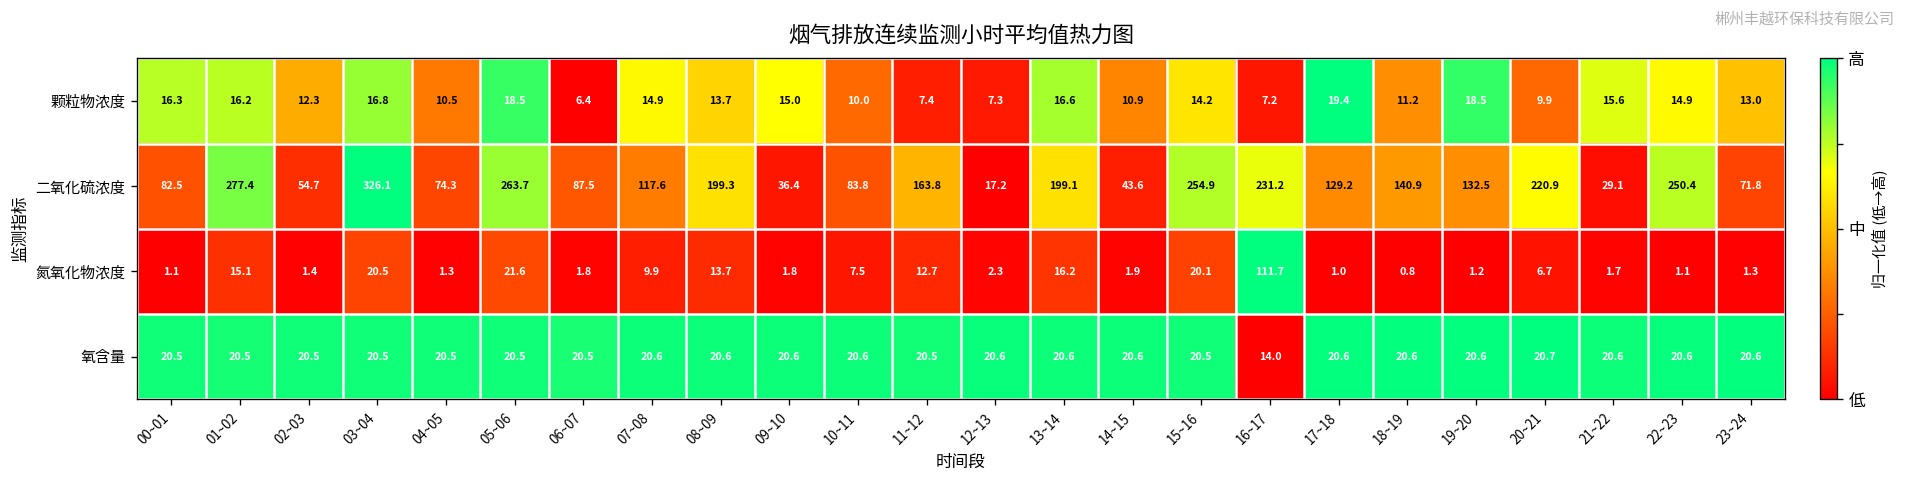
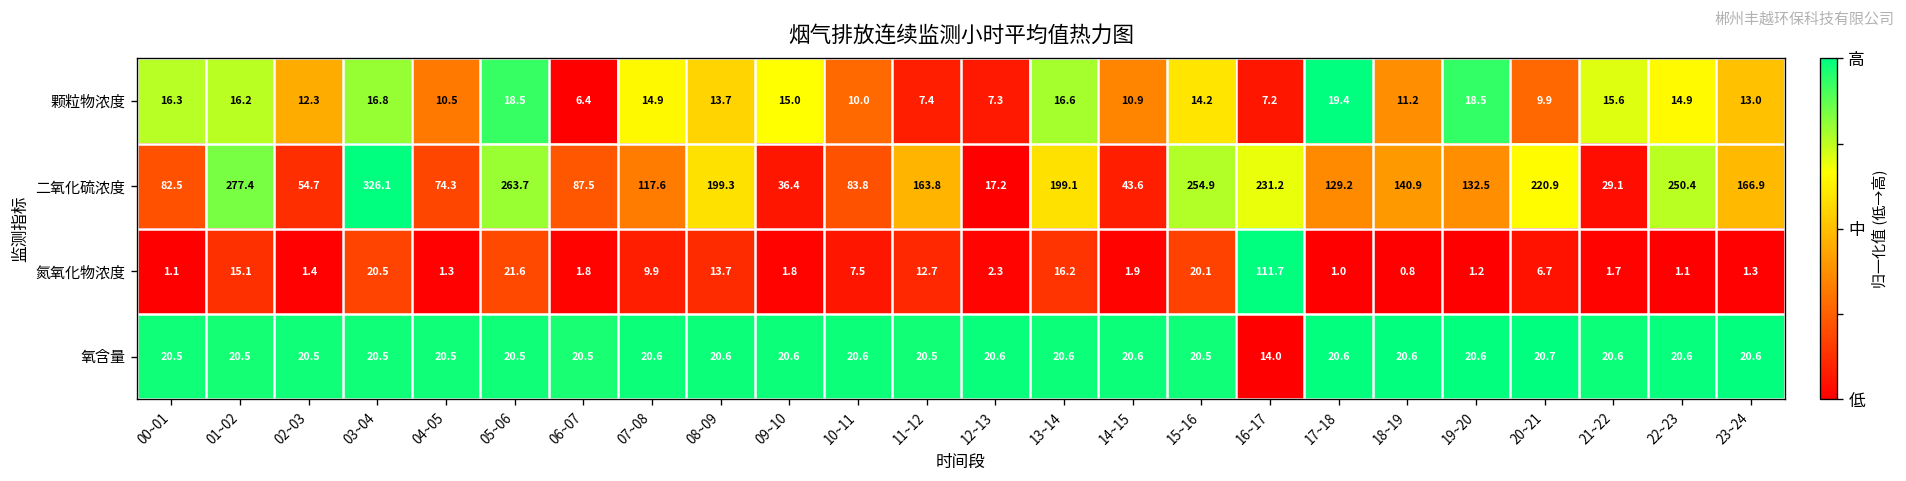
  {
    "颗粒物浓度": {
      "00~01": 16.3,
      "01~02": 16.2,
      "02~03": 12.3,
      "03~04": 16.8,
      "04~05": 10.5,
      "05~06": 18.5,
      "06~07": 6.4,
      "07~08": 14.9,
      "08~09": 13.7,
      "09~10": 15.0,
      "10~11": 10.0,
      "11~12": 7.4,
      "12~13": 7.3,
      "13~14": 16.6,
      "14~15": 10.9,
      "15~16": 14.2,
      "16~17": 7.2,
      "17~18": 19.4,
      "18~19": 11.2,
      "19~20": 18.5,
      "20~21": 9.9,
      "21~22": 15.6,
      "22~23": 14.9,
      "23~24": 13.0
    },
    "二氧化硫浓度": {
      "00~01": 82.5,
      "01~02": 277.4,
      "02~03": 54.7,
      "03~04": 326.1,
      "04~05": 74.3,
      "05~06": 263.7,
      "06~07": 87.5,
      "07~08": 117.6,
      "08~09": 199.3,
      "09~10": 36.4,
      "10~11": 83.8,
      "11~12": 163.8,
      "12~13": 17.2,
      "13~14": 199.1,
      "14~15": 43.6,
      "15~16": 254.9,
      "16~17": 231.2,
      "17~18": 129.2,
      "18~19": 140.9,
      "19~20": 132.5,
      "20~21": 220.9,
      "21~22": 29.1,
      "22~23": 250.4,
-     "23~24": 71.8
+     "23~24": 166.9
    },
    "氮氧化物浓度": {
      "00~01": 1.1,
      "01~02": 15.1,
      "02~03": 1.4,
      "03~04": 20.5,
      "04~05": 1.3,
      "05~06": 21.6,
      "06~07": 1.8,
      "07~08": 9.9,
      "08~09": 13.7,
      "09~10": 1.8,
      "10~11": 7.5,
      "11~12": 12.7,
      "12~13": 2.3,
      "13~14": 16.2,
      "14~15": 1.9,
      "15~16": 20.1,
      "16~17": 111.7,
      "17~18": 1.0,
      "18~19": 0.8,
      "19~20": 1.2,
      "20~21": 6.7,
      "21~22": 1.7,
      "22~23": 1.1,
      "23~24": 1.3
    },
    "氧含量": {
      "00~01": 20.5,
      "01~02": 20.5,
      "02~03": 20.5,
      "03~04": 20.5,
      "04~05": 20.5,
      "05~06": 20.5,
      "06~07": 20.5,
      "07~08": 20.6,
      "08~09": 20.6,
      "09~10": 20.6,
      "10~11": 20.6,
      "11~12": 20.5,
      "12~13": 20.6,
      "13~14": 20.6,
      "14~15": 20.6,
      "15~16": 20.5,
      "16~17": 14.0,
      "17~18": 20.6,
      "18~19": 20.6,
      "19~20": 20.6,
      "20~21": 20.7,
      "21~22": 20.6,
      "22~23": 20.6,
      "23~24": 20.6
    }
  }
